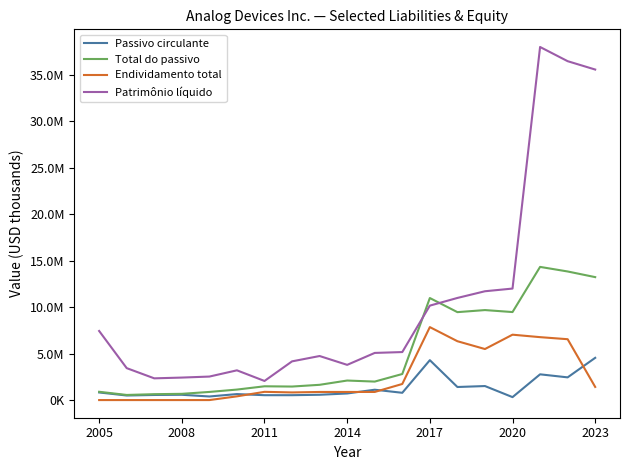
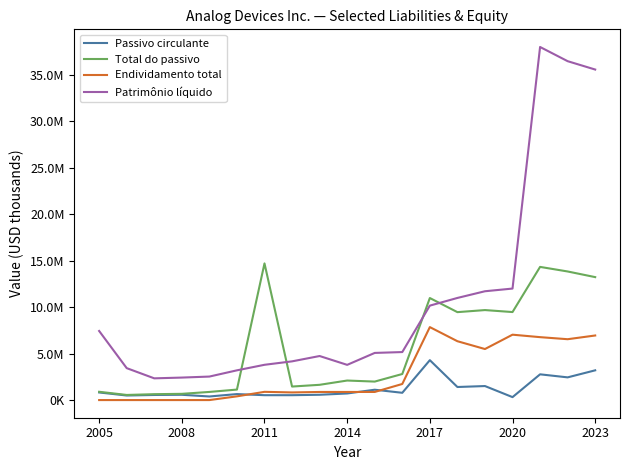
  {
    "Passivo circulante": {
      "2011": 1000000,
      "2017": 4000000,
      "2020": 0,
-     "2023": 5000000
+     "2023": 3000000
    },
    "Total do passivo": {
-     "2011": 1000000,
+     "2011": 15000000,
      "2014": 2000000,
      "2017": 11000000,
      "2020": 9000000,
      "2023": 13000000
    },
    "Endividamento total": {
      "2005": 0,
      "2008": 0,
      "2011": 1000000,
      "2017": 8000000,
      "2020": 7000000,
-     "2023": 1000000
+     "2023": 7000000
    },
    "Patrimônio líquido": {
      "2005": 7000000,
      "2008": 2000000,
-     "2011": 2000000,
+     "2011": 4000000,
      "2014": 4000000,
      "2017": 10000000,
      "2020": 12000000,
      "2023": 36000000
    }
  }
